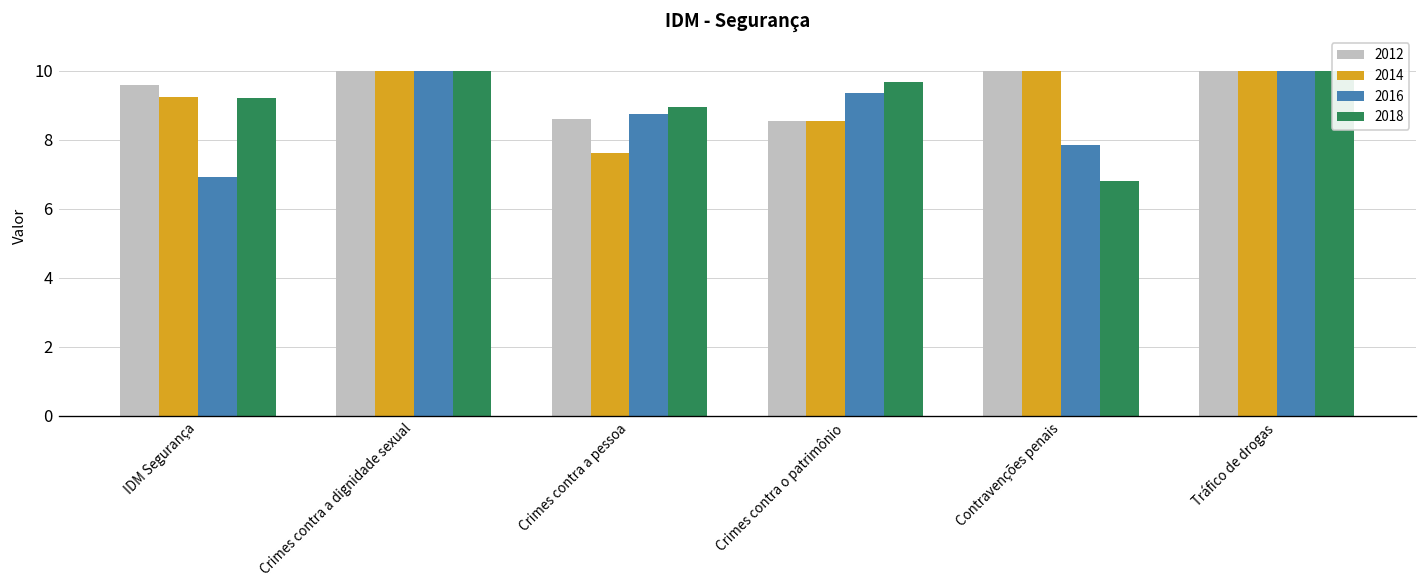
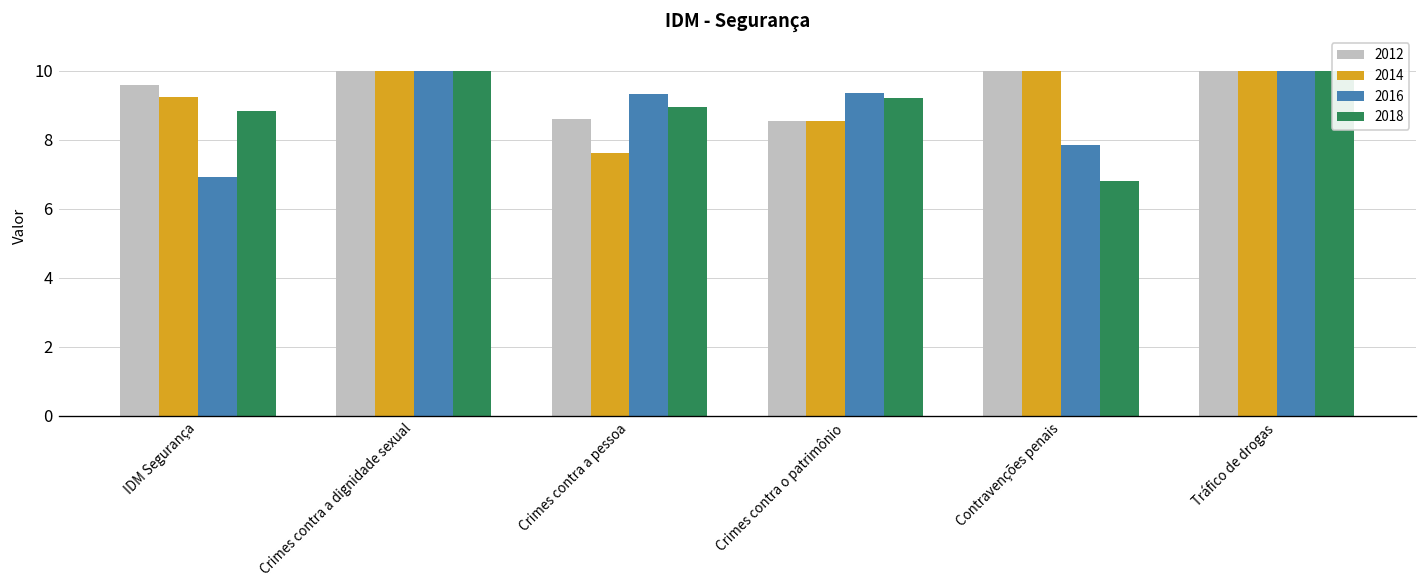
  {
    "2012": {
      "IDM Segurança": 9.6,
      "Crimes contra a dignidade sexual": 10.0,
      "Crimes contra a pessoa": 8.6,
      "Crimes contra o patrimônio": 8.5,
      "Contravenções penais": 10.0,
      "Tráfico de drogas": 10.0
    },
    "2014": {
      "IDM Segurança": 9.2,
      "Crimes contra a dignidade sexual": 10.0,
      "Crimes contra a pessoa": 7.6,
      "Crimes contra o patrimônio": 8.5,
      "Contravenções penais": 10.0,
      "Tráfico de drogas": 10.0
    },
    "2016": {
      "IDM Segurança": 6.9,
      "Crimes contra a dignidade sexual": 10.0,
-     "Crimes contra a pessoa": 8.8,
+     "Crimes contra a pessoa": 9.3,
      "Crimes contra o patrimônio": 9.4,
      "Contravenções penais": 7.9,
      "Tráfico de drogas": 10.0
    },
    "2018": {
-     "IDM Segurança": 9.2,
+     "IDM Segurança": 8.8,
      "Crimes contra a dignidade sexual": 10.0,
      "Crimes contra a pessoa": 9.0,
-     "Crimes contra o patrimônio": 9.7,
+     "Crimes contra o patrimônio": 9.2,
      "Contravenções penais": 6.8
    }
  }
